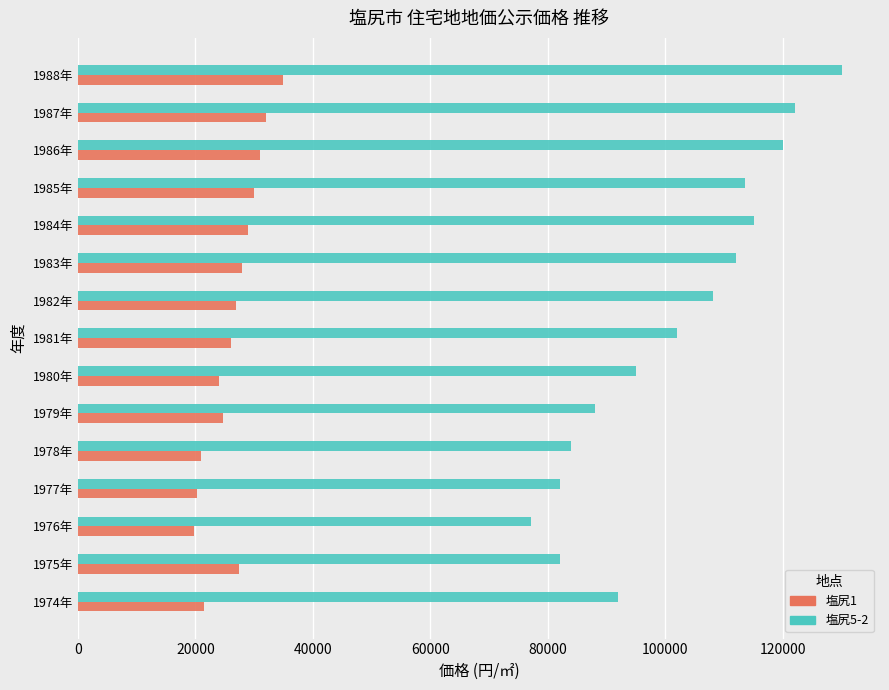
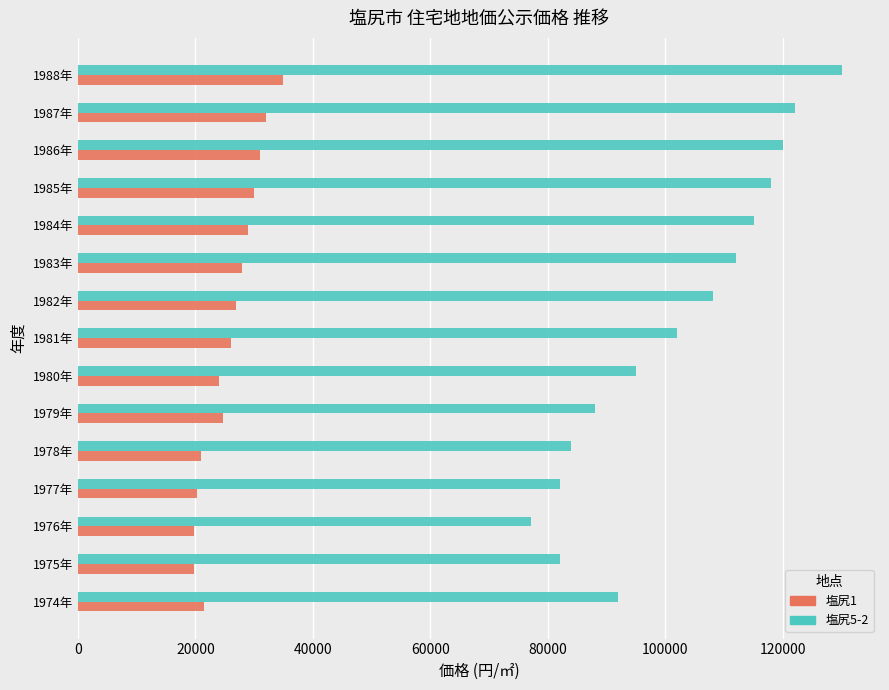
  {
    "塩尻1": {
      "1988年": 35000,
      "1987年": 32000,
      "1986年": 31000,
      "1985年": 30000,
      "1984年": 29000,
      "1983年": 28000,
      "1982年": 27000,
      "1981年": 26000,
      "1980年": 24000,
      "1979年": 25000,
      "1978年": 21000,
      "1977年": 20000,
      "1976年": 20000,
-     "1975年": 27000,
+     "1975年": 20000,
      "1974年": 22000
    },
    "塩尻5-2": {
      "1988年": 130000,
      "1987年": 122000,
      "1986年": 120000,
-     "1985年": 114000,
+     "1985年": 118000,
      "1984年": 115000,
      "1983年": 112000,
      "1982年": 108000,
      "1981年": 102000,
      "1980年": 95000,
      "1979年": 88000,
      "1978年": 84000,
      "1977年": 82000,
      "1976年": 77000,
      "1975年": 82000,
      "1974年": 92000
    }
  }
